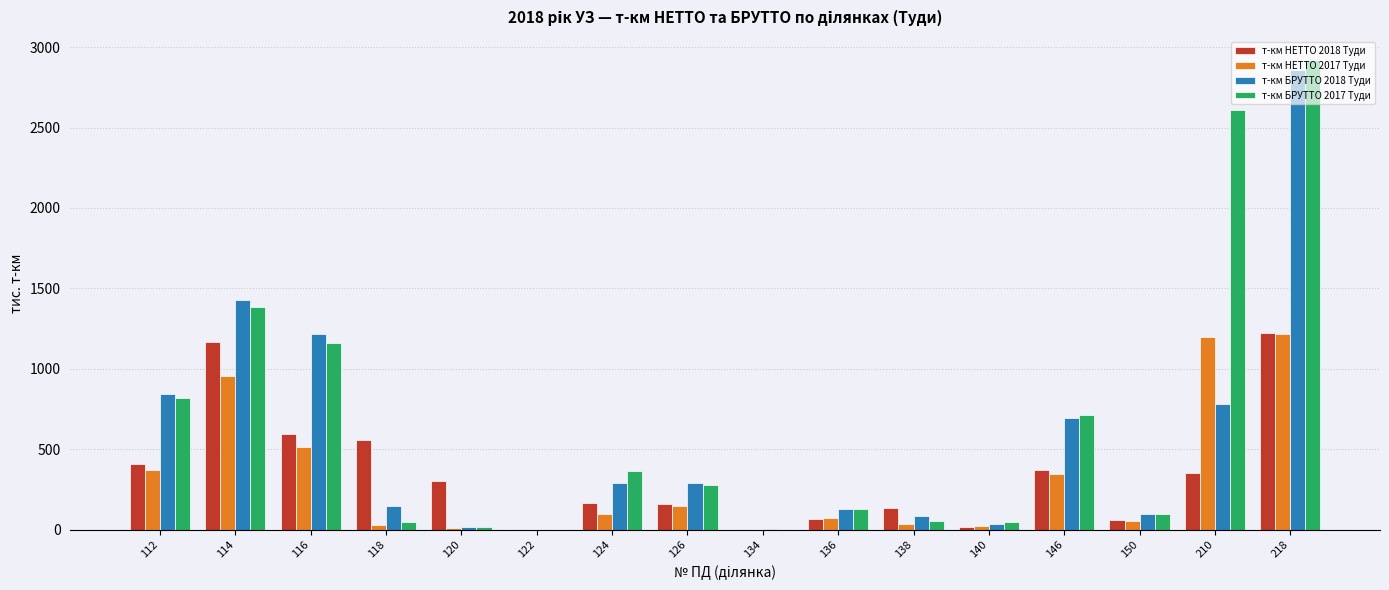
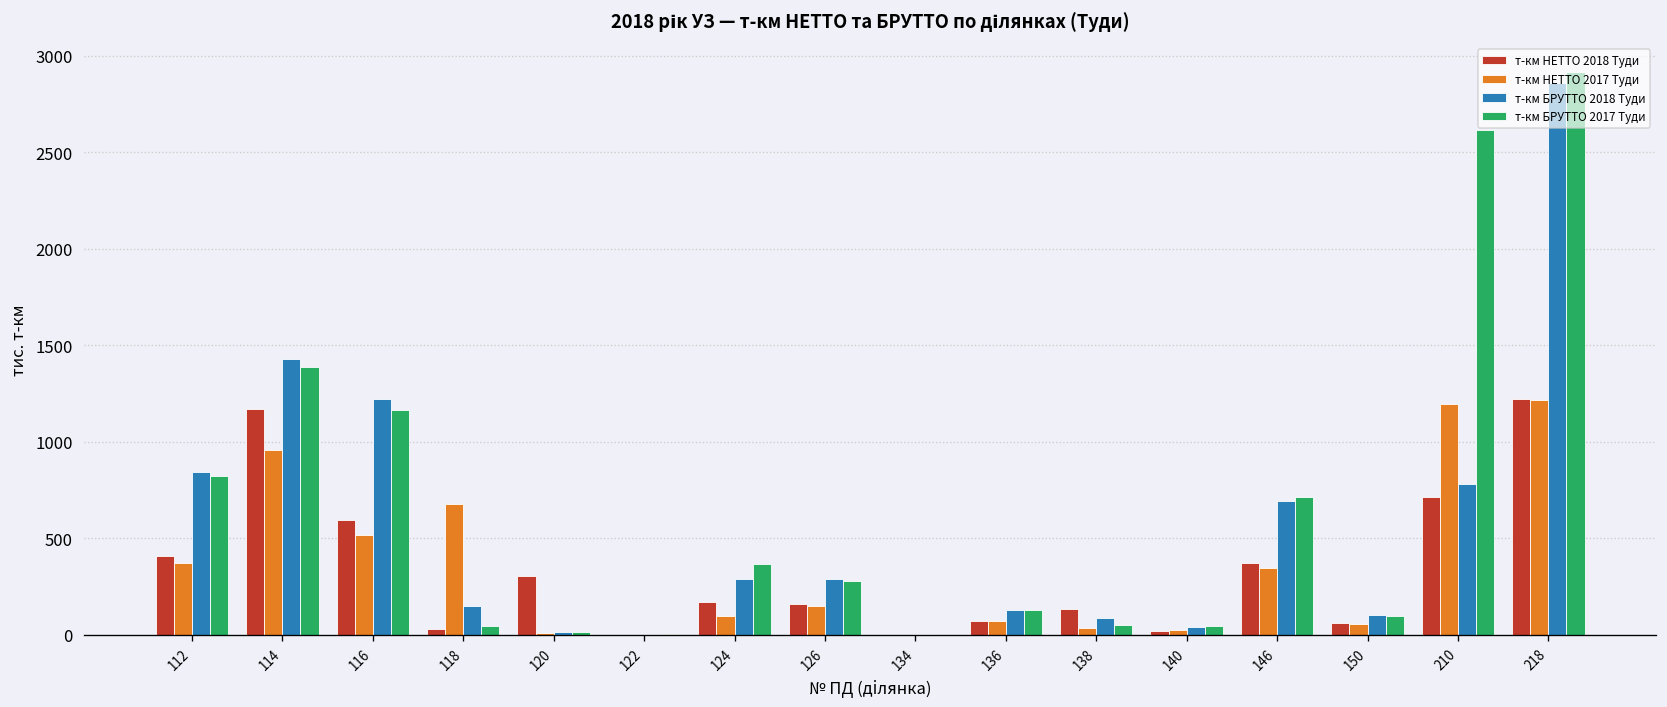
  {
    "т-км НЕТТО 2018 Туди": {
      "112": 410,
      "114": 1170,
      "116": 600,
-     "118": 560,
+     "118": 30,
      "120": 300,
      "124": 170,
      "126": 160,
      "136": 70,
      "138": 130,
      "140": 20,
      "146": 370,
      "150": 60,
-     "210": 350,
+     "210": 710,
      "218": 1220
    },
    "т-км НЕТТО 2017 Туди": {
      "112": 370,
      "114": 960,
      "116": 520,
-     "118": 30,
+     "118": 680,
      "124": 100,
      "126": 150,
      "136": 70,
      "138": 40,
      "140": 20,
      "146": 350,
      "150": 60,
      "210": 1200,
      "218": 1210
    },
    "т-км БРУТТО 2018 Туди": {
      "112": 840,
      "114": 1430,
      "116": 1220,
      "118": 150,
      "120": 20,
      "124": 290,
      "126": 290,
      "136": 130,
      "138": 90,
      "140": 40,
      "146": 690,
      "150": 100,
      "210": 780
    },
    "т-км БРУТТО 2017 Туди": {
      "112": 820,
      "114": 1390,
      "116": 1160,
      "118": 50,
      "120": 20,
      "124": 370,
      "126": 280,
      "136": 130,
      "138": 50,
      "140": 50,
      "146": 710,
      "150": 100,
      "210": 2610
    }
  }
